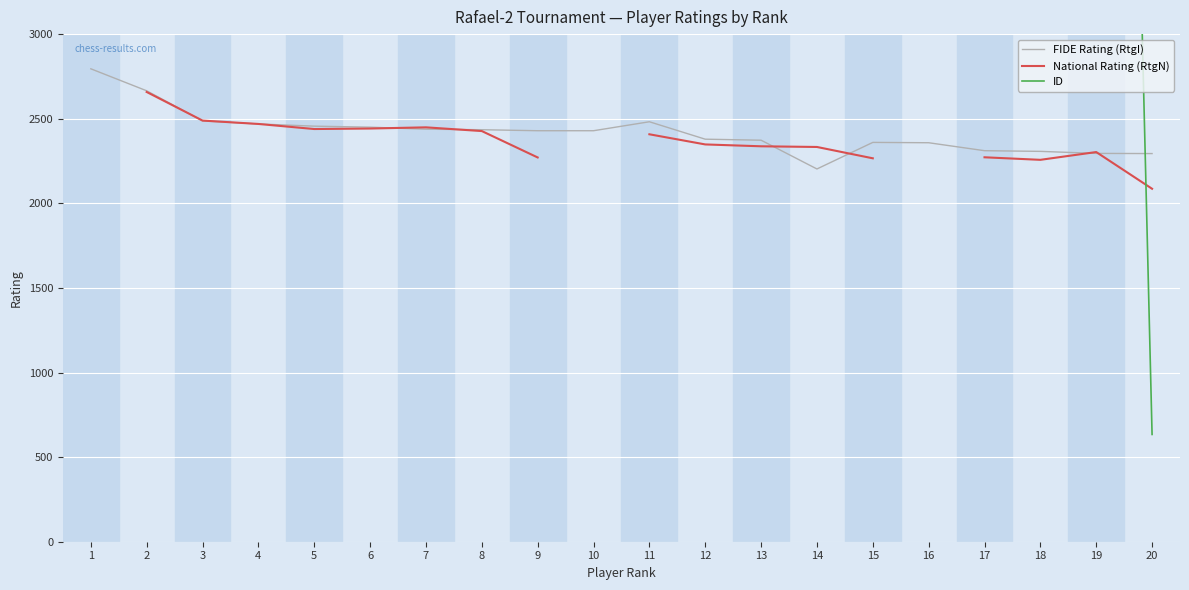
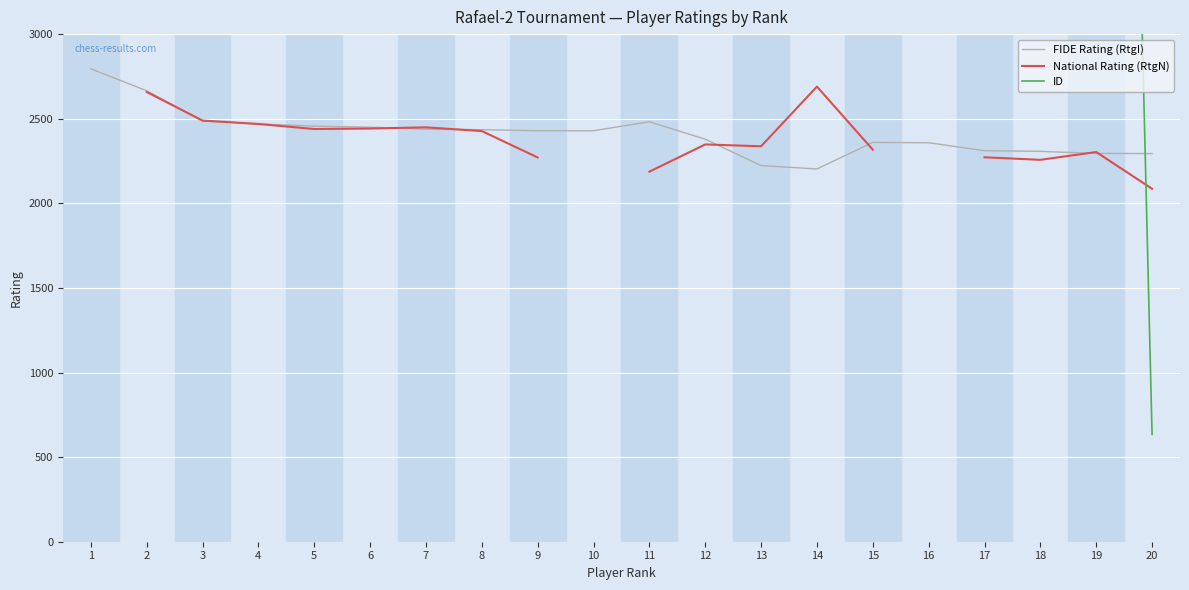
  {
    "FIDE Rating (RtgI)": {
      "1": 2800,
      "5": 2460,
      "9": 2430,
      "10": 2430,
      "11": 2480,
      "12": 2380,
-     "13": 2370,
+     "13": 2220,
      "14": 2200,
      "15": 2360,
      "16": 2360,
      "17": 2310,
      "18": 2310,
      "20": 2290
    },
    "National Rating (RtgN)": {
      "5": 2440,
      "9": 2270,
-     "11": 2410,
+     "11": 2190,
      "12": 2350,
      "13": 2340,
-     "14": 2330,
-     "15": 2270,
+     "14": 2690,
+     "15": 2320,
      "17": 2270,
      "18": 2260,
      "20": 2090
    },
    "ID": {
      "15": 2960,
      "20": 630
    }
  }
